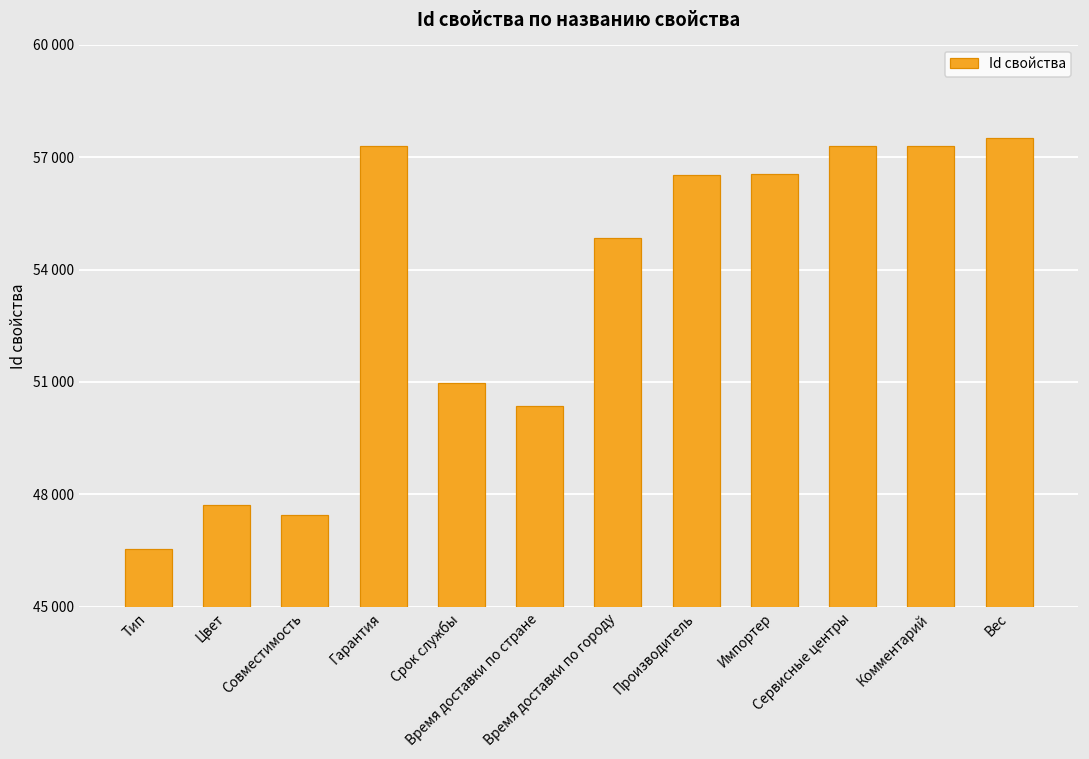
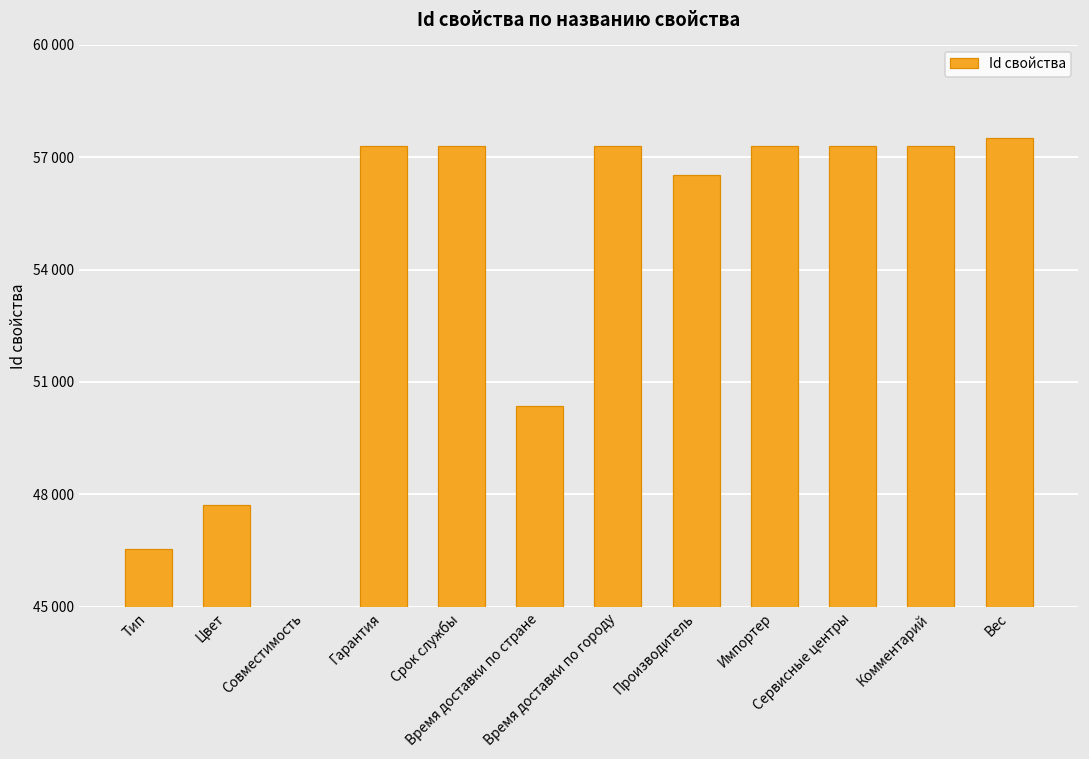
  {
    "Тип": 46500,
    "Цвет": 47700,
-   "Совместимость": 47500,
+   "Совместимость": 44900,
    "Гарантия": 57300,
-   "Срок службы": 51000,
+   "Срок службы": 57300,
    "Время доставки по стране": 50400,
-   "Время доставки по городу": 54800,
+   "Время доставки по городу": 57300,
    "Производитель": 56500,
-   "Импортер": 56500,
+   "Импортер": 57300,
    "Сервисные центры": 57300,
    "Комментарий": 57300,
    "Вес": 57500
  }
